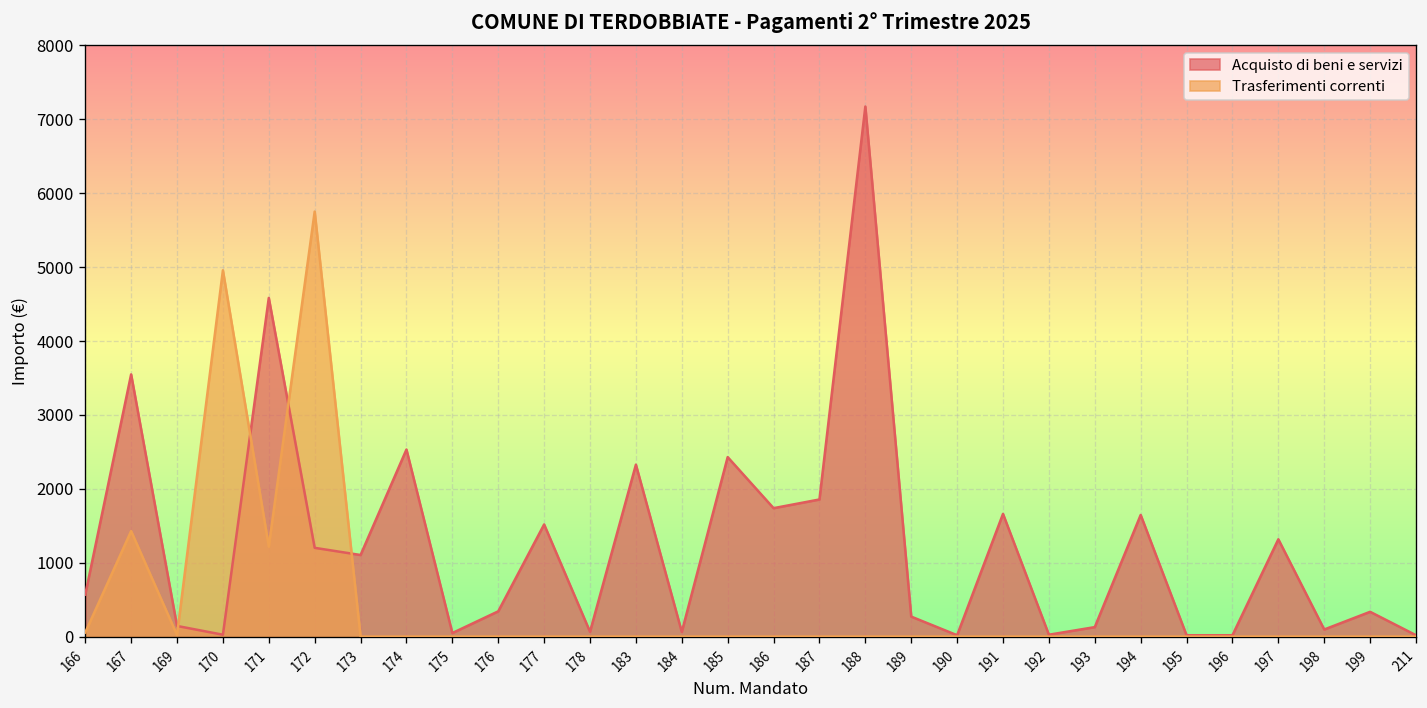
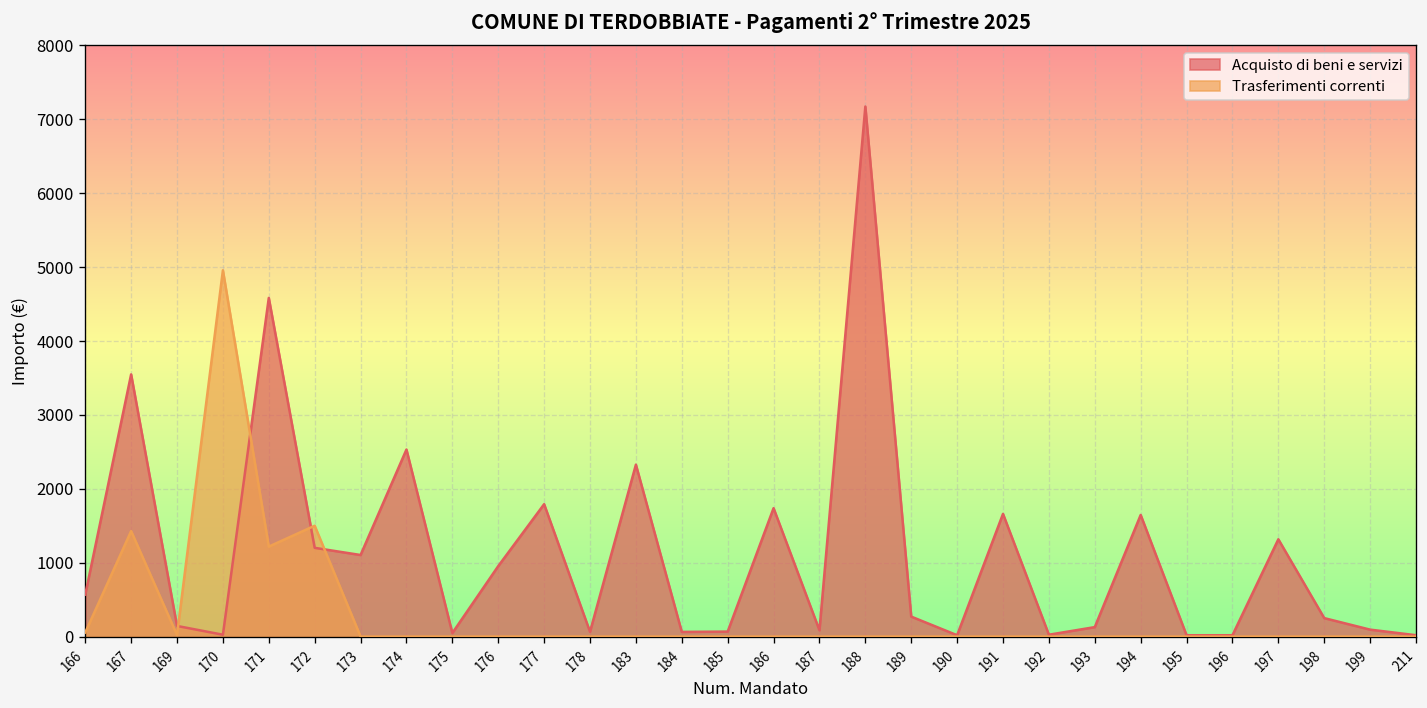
  {
    "Acquisto di beni e servizi": {
      "166": 600,
      "167": 3500,
      "169": 100,
      "170": 0,
      "171": 4600,
      "172": 1200,
      "173": 1100,
      "174": 2500,
      "175": 0,
-     "176": 300,
-     "177": 1500,
+     "176": 1000,
+     "177": 1800,
      "178": 100,
      "183": 2300,
      "184": 100,
-     "185": 2400,
+     "185": 100,
      "186": 1700,
-     "187": 1900,
+     "187": 100,
      "188": 7200,
      "189": 300,
      "191": 1700,
      "193": 100,
      "194": 1600,
      "197": 1300,
-     "198": 100,
-     "199": 300
+     "198": 300,
+     "199": 100
    },
    "Trasferimenti correnti": {
      "166": 100,
      "167": 1400,
      "169": 0,
      "170": 5000,
      "171": 1200,
-     "172": 5800,
+     "172": 1500,
      "173": 0,
      "174": 0,
      "175": 0,
      "176": 0,
      "177": 0,
      "178": 0,
      "183": 0,
      "184": 0,
      "185": 0,
      "186": 0,
      "187": 0,
      "188": 0,
      "189": 0,
      "191": 0,
      "193": 0,
      "194": 0,
      "197": 0,
      "198": 0,
      "199": 0
    }
  }
